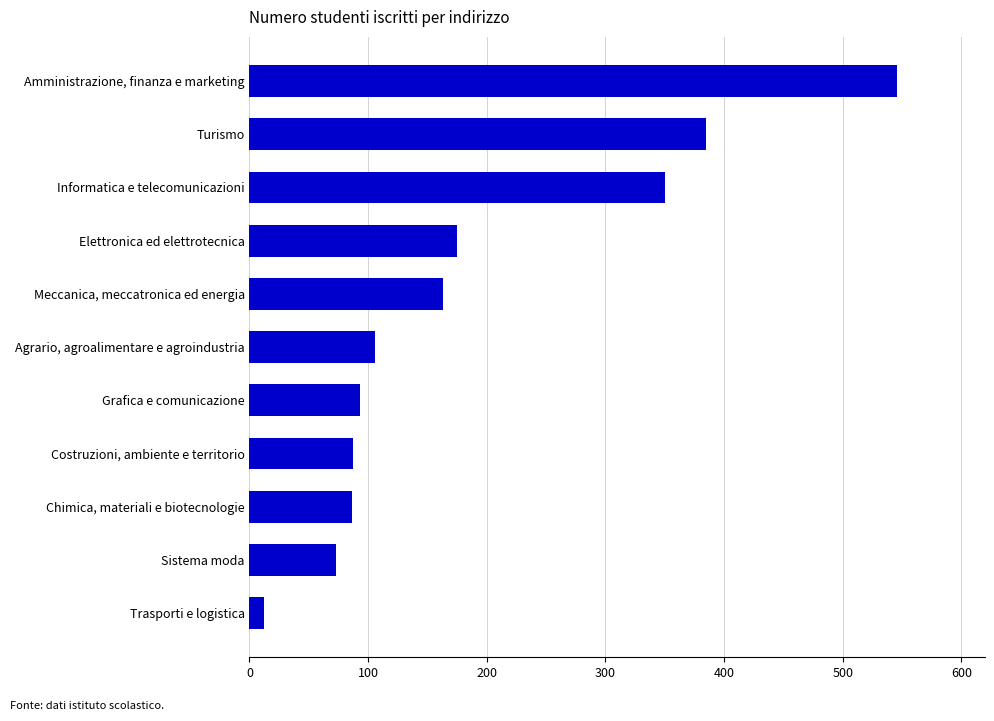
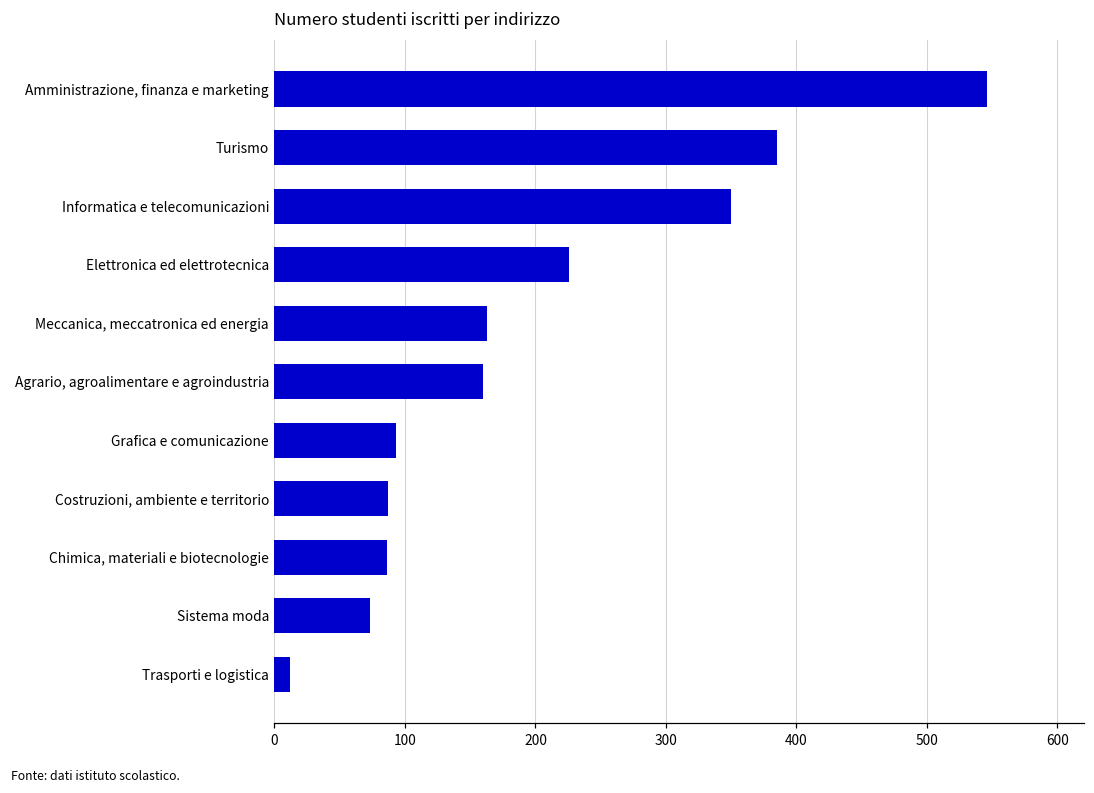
  {
    "Amministrazione, finanza e marketing": 546,
    "Turismo": 385,
    "Informatica e telecomunicazioni": 350,
-   "Elettronica ed elettrotecnica": 175,
+   "Elettronica ed elettrotecnica": 226,
    "Meccanica, meccatronica ed energia": 163,
-   "Agrario, agroalimentare e agroindustria": 106,
+   "Agrario, agroalimentare e agroindustria": 160,
    "Grafica e comunicazione": 93,
    "Costruzioni, ambiente e territorio": 87,
    "Chimica, materiali e biotecnologie": 86,
    "Sistema moda": 73,
    "Trasporti e logistica": 12
  }
